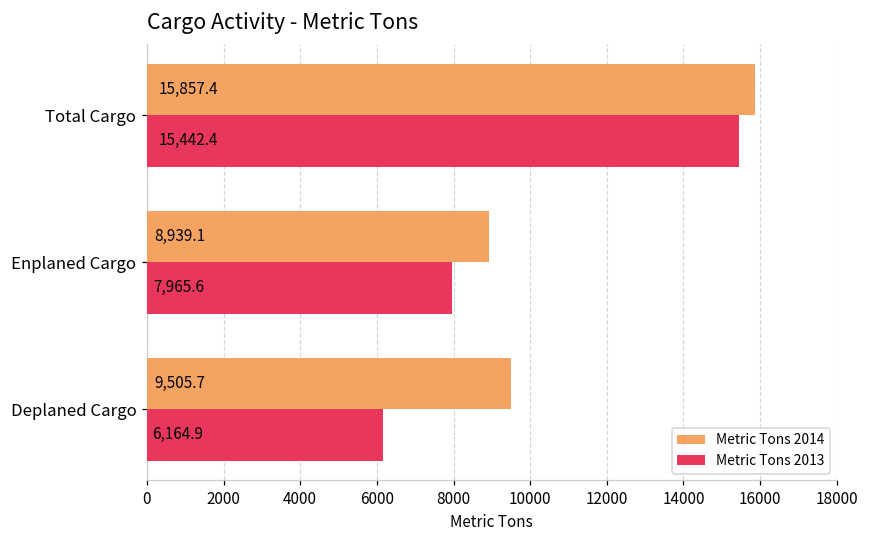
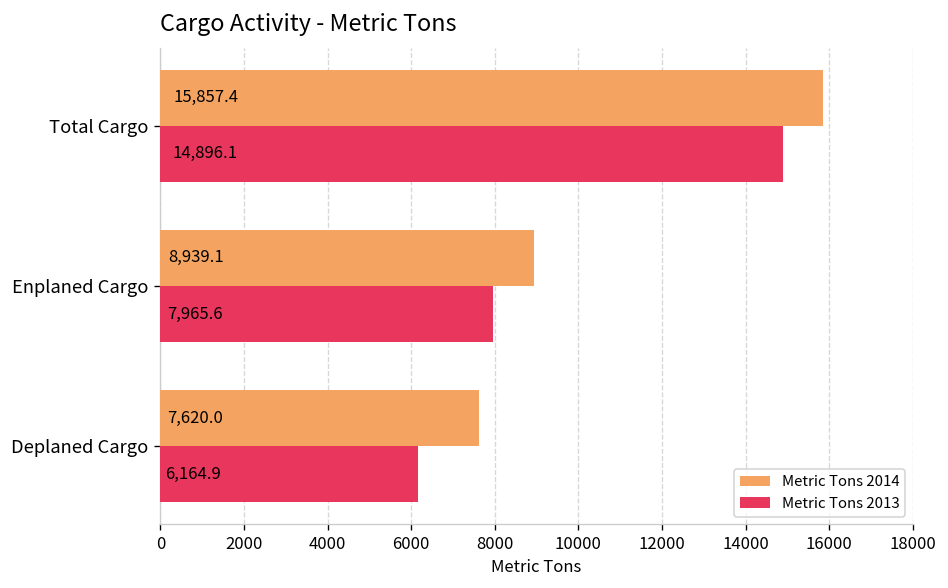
  {
    "Metric Tons 2014": {
      "Total Cargo": "15,857.4",
      "Enplaned Cargo": "8,939.1",
-     "Deplaned Cargo": "9,505.7"
+     "Deplaned Cargo": "7,620.0"
    },
    "Metric Tons 2013": {
-     "Total Cargo": "15,442.4",
+     "Total Cargo": "14,896.1",
      "Enplaned Cargo": "7,965.6",
      "Deplaned Cargo": "6,164.9"
    }
  }
